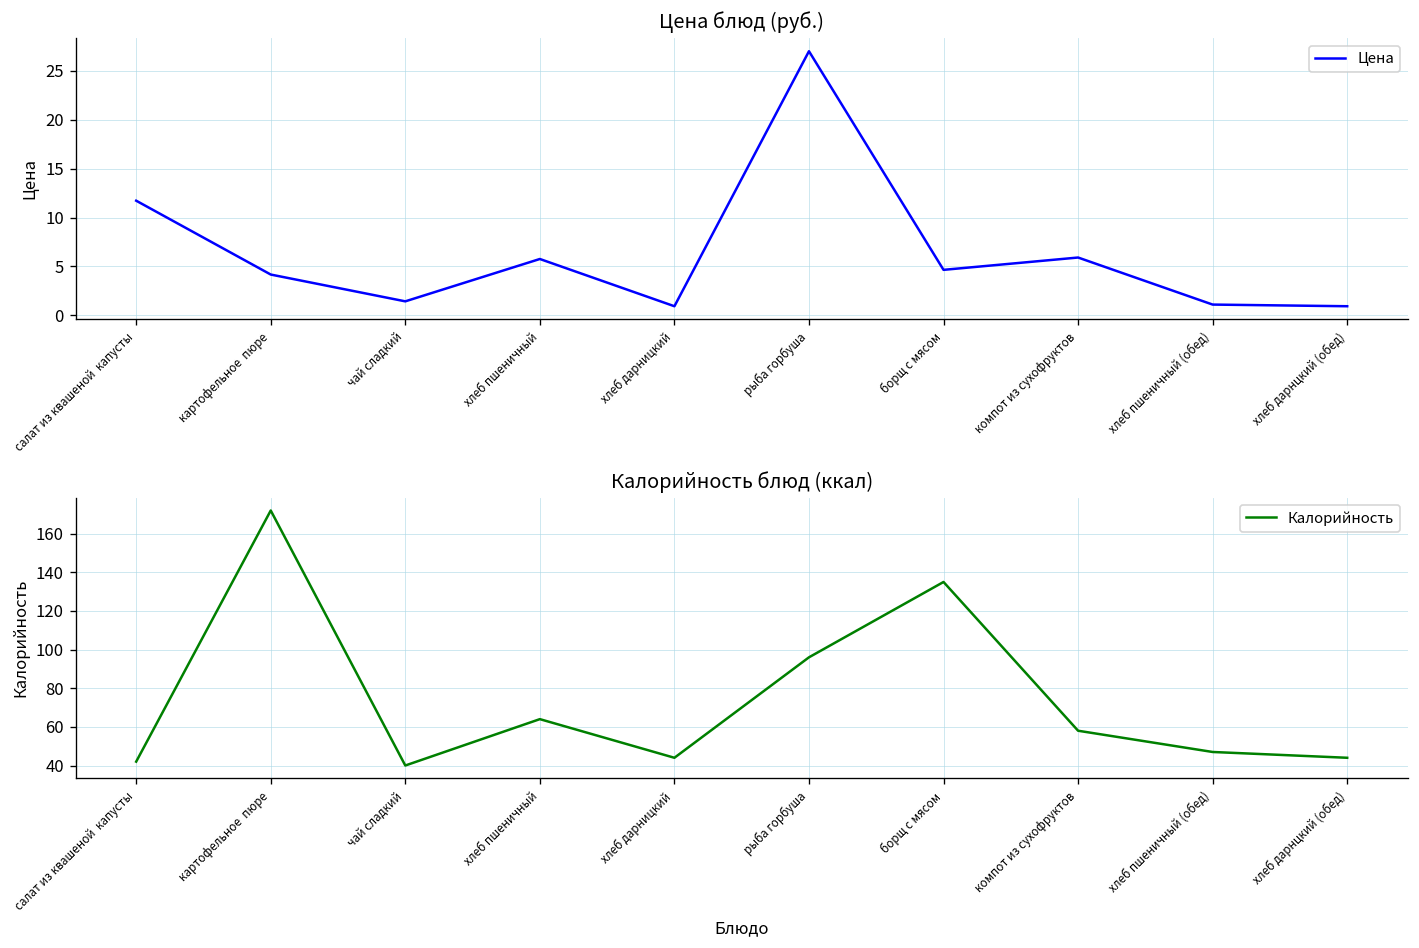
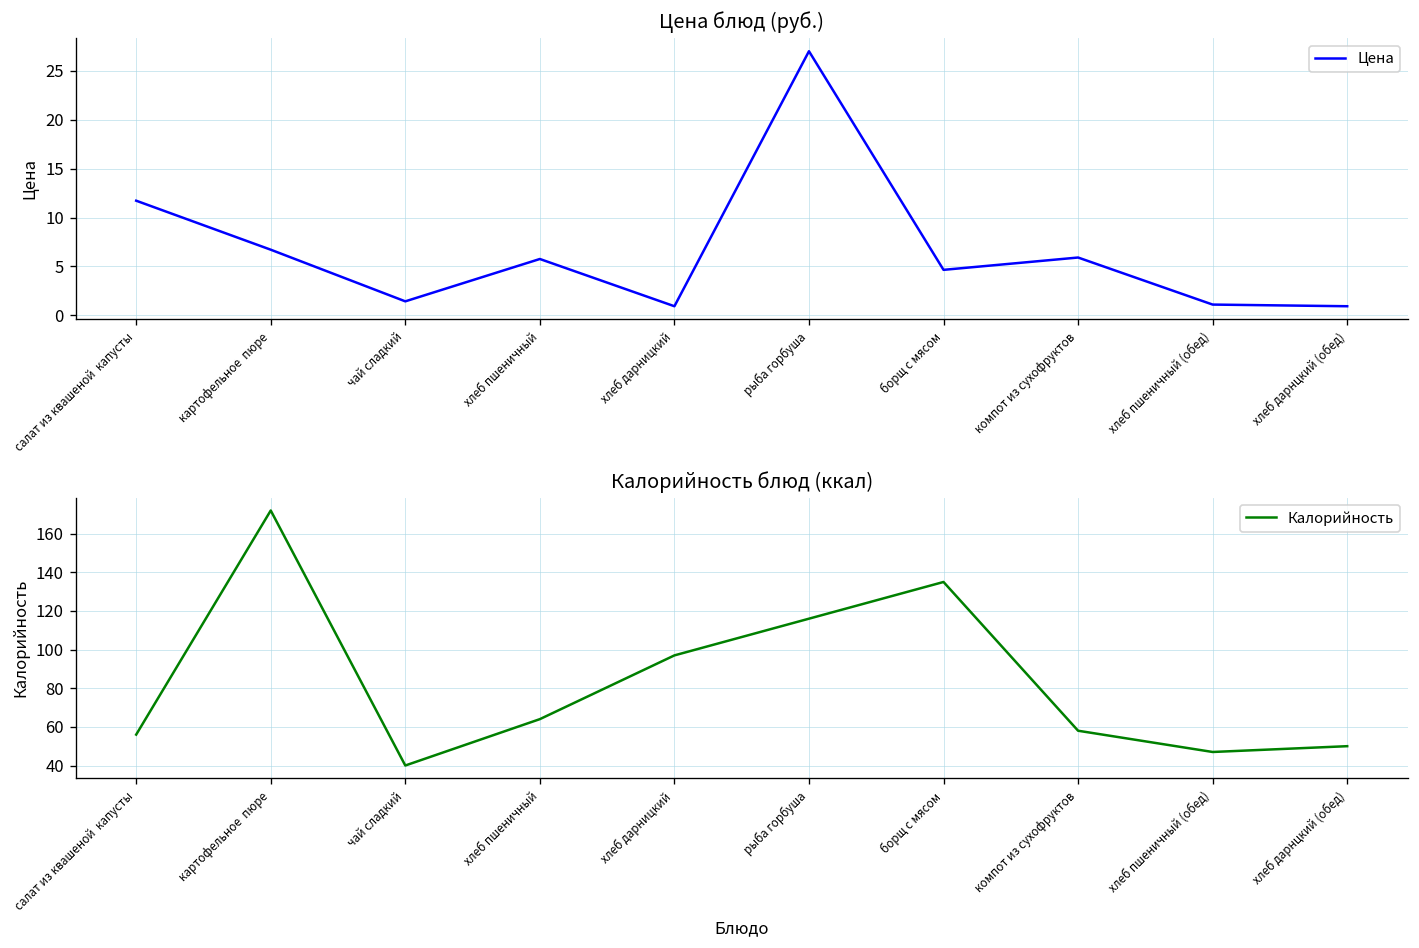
  {
    "Цена блюд (руб.)": {
      "салат из квашеной капусты": 12,
-     "картофельное пюре": 4,
+     "картофельное пюре": 7,
      "чай сладкий": 1,
      "хлеб пшеничный": 6,
      "хлеб дарницкий": 1,
      "рыба горбуша": 27,
      "борщ с мясом": 5,
      "компот из сухофруктов": 6,
      "хлеб пшеничный (обед)": 1,
      "хлеб дарнцкий (обед)": 1
    },
    "Калорийность блюд (ккал)": {
-     "салат из квашеной капусты": 42,
+     "салат из квашеной капусты": 56,
      "картофельное пюре": 172,
      "чай сладкий": 40,
      "хлеб пшеничный": 64,
-     "хлеб дарницкий": 44,
-     "рыба горбуша": 96,
+     "хлеб дарницкий": 97,
+     "рыба горбуша": 116,
      "борщ с мясом": 135,
      "компот из сухофруктов": 58,
      "хлеб пшеничный (обед)": 47,
-     "хлеб дарнцкий (обед)": 44
+     "хлеб дарнцкий (обед)": 50
    }
  }
